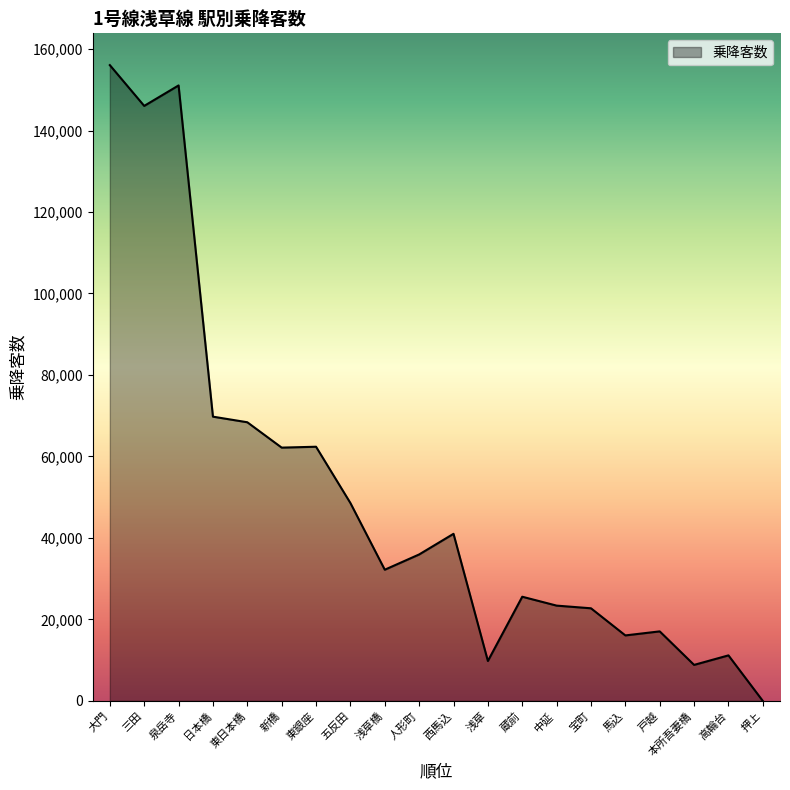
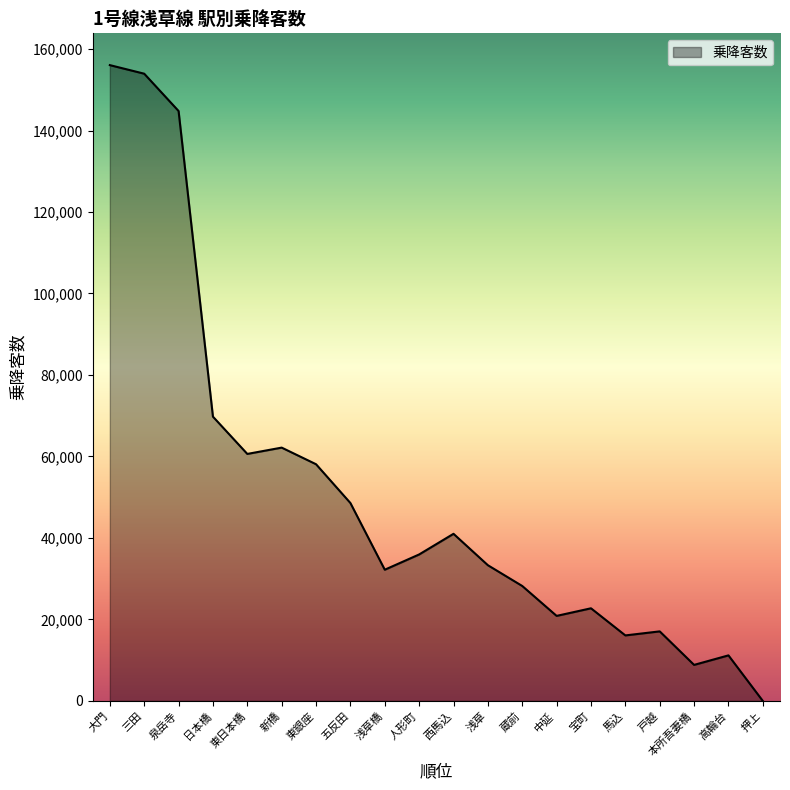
  {
    "大門": "156,000",
-   "三田": "146,000",
-   "泉岳寺": "151,000",
+   "三田": "154,000",
+   "泉岳寺": "145,000",
    "日本橋": "70,000",
-   "東日本橋": "68,000",
+   "東日本橋": "61,000",
    "新橋": "62,000",
-   "東銀座": "62,000",
+   "東銀座": "58,000",
    "五反田": "49,000",
    "浅草橋": "32,000",
    "人形町": "36,000",
    "西馬込": "41,000",
-   "浅草": "10,000",
-   "蔵前": "26,000",
-   "中延": "23,000",
+   "浅草": "33,000",
+   "蔵前": "28,000",
+   "中延": "21,000",
    "宝町": "23,000",
    "馬込": "16,000",
    "戸越": "17,000",
    "本所吾妻橋": "9,000",
    "高輪台": "11,000",
    "押上": "0"
  }
